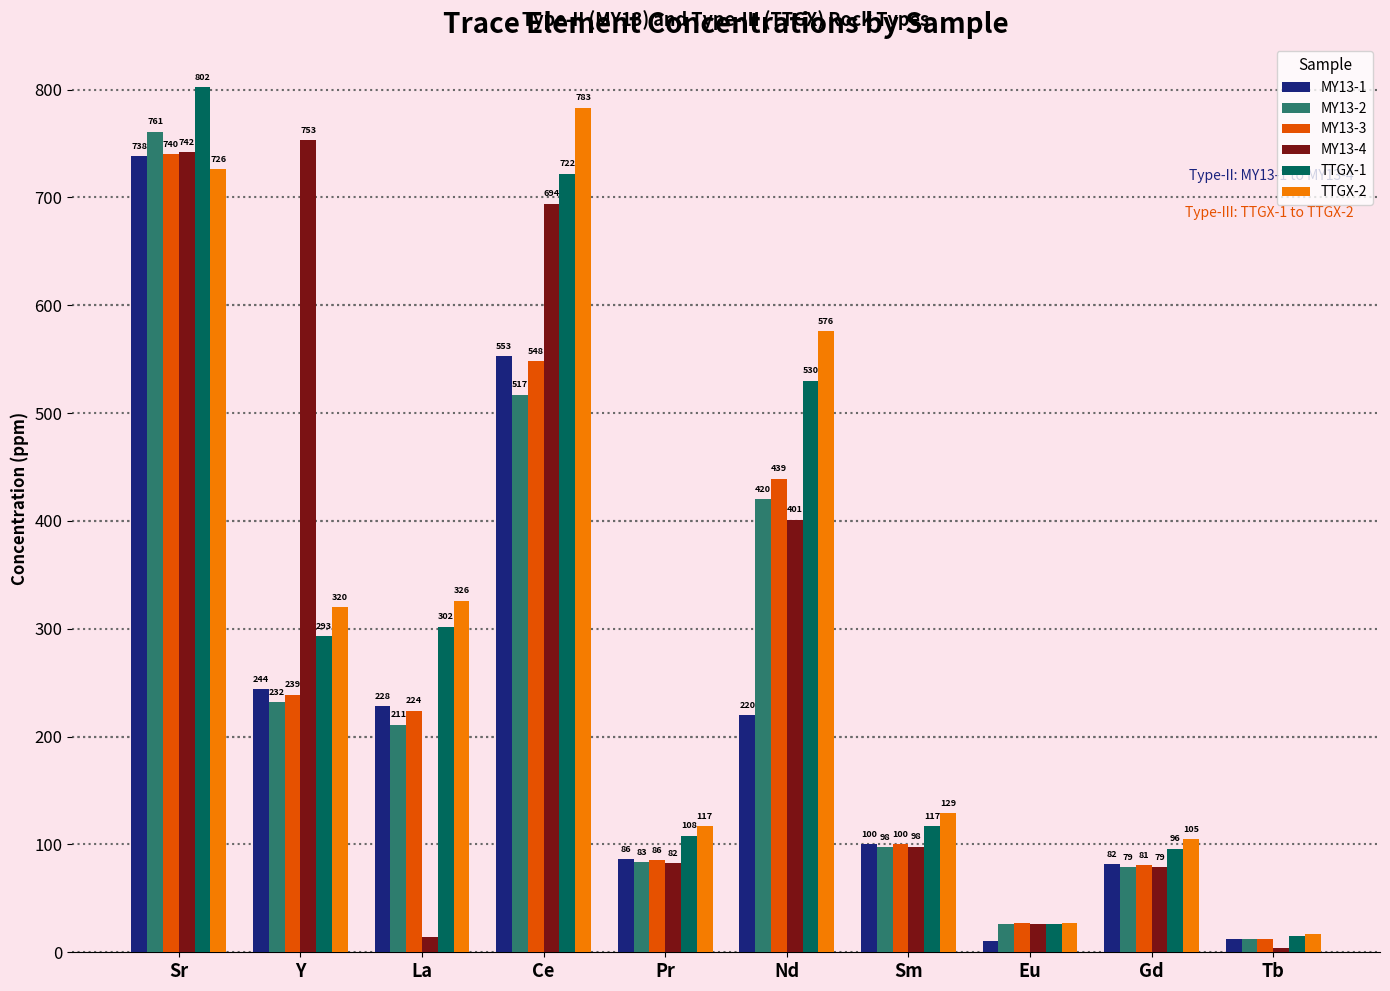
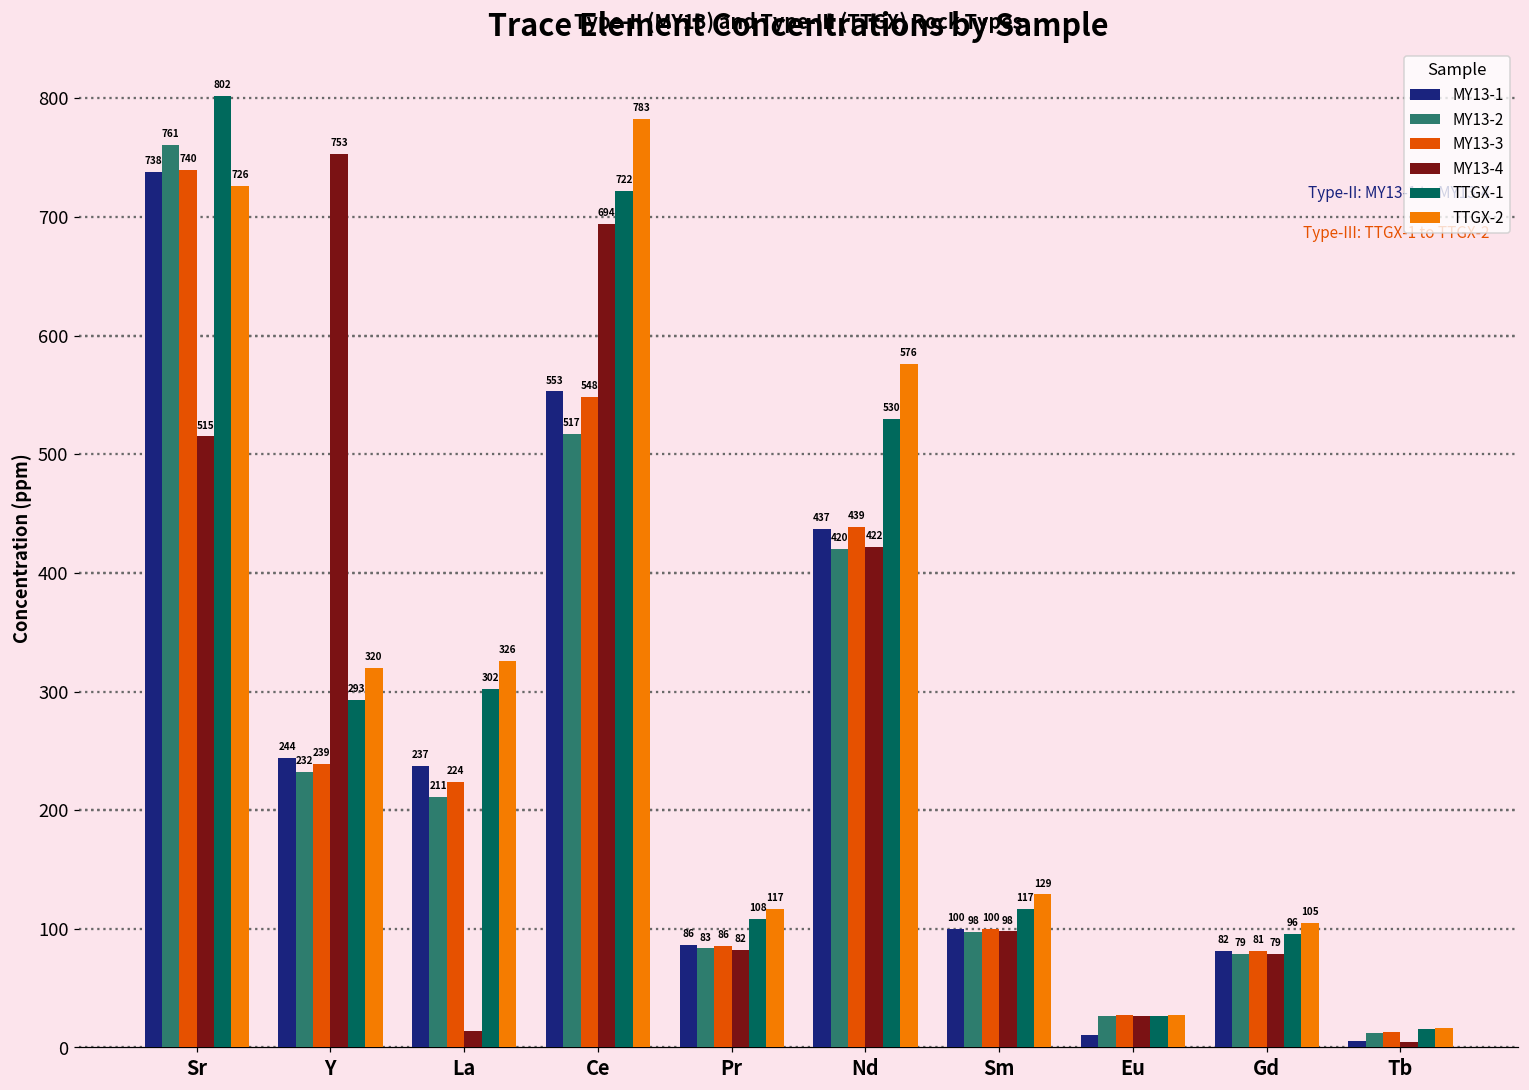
  {
    "MY13-1": {
      "Sr": 738,
      "Y": 244,
-     "La": 228,
+     "La": 237,
      "Ce": 553,
      "Pr": 86,
-     "Nd": 220,
+     "Nd": 437,
      "Sm": 100,
      "Gd": 82,
-     "Tb": 13
+     "Tb": 5
    },
    "MY13-4": {
-     "Sr": 742,
+     "Sr": 515,
      "Y": 753,
      "Ce": 694,
      "Pr": 82,
-     "Nd": 401,
+     "Nd": 422,
      "Sm": 98,
      "Gd": 79
    }
  }
